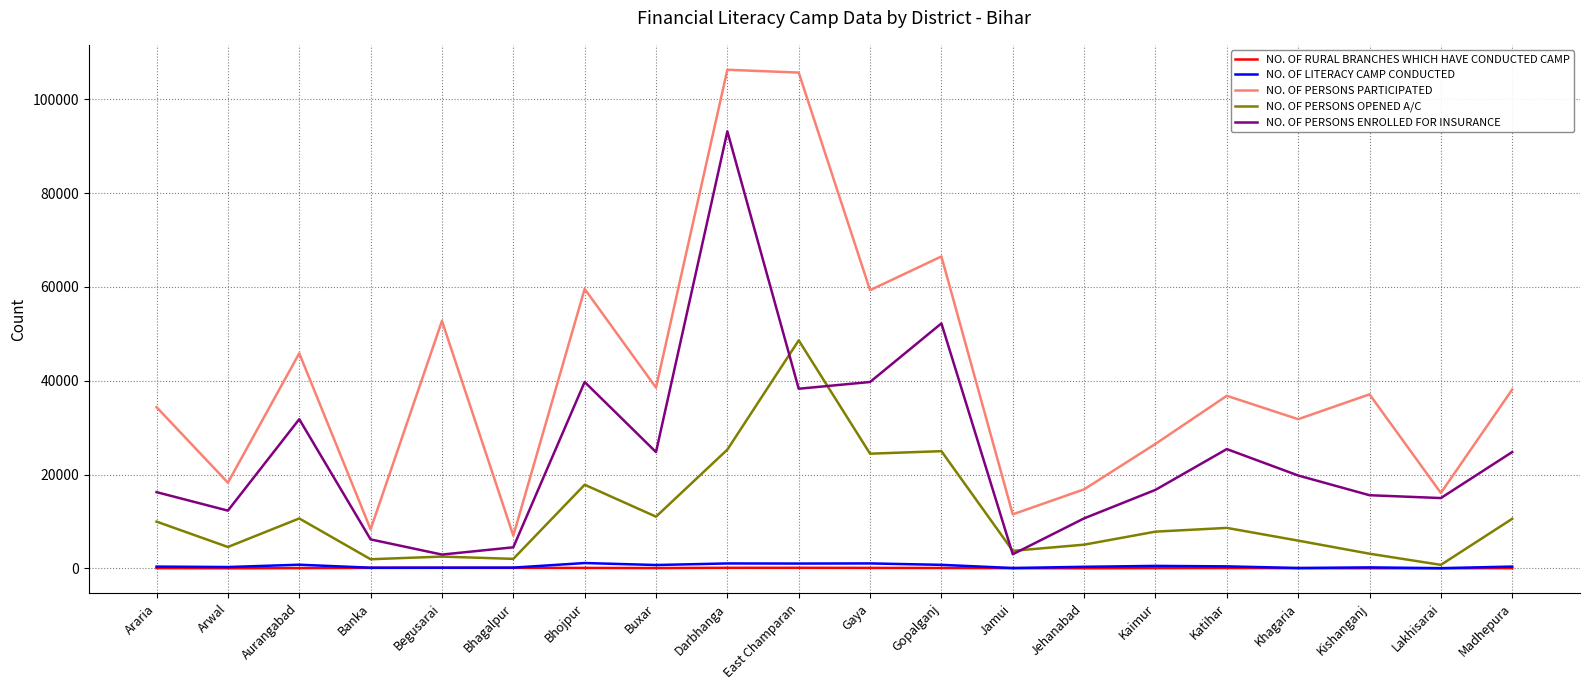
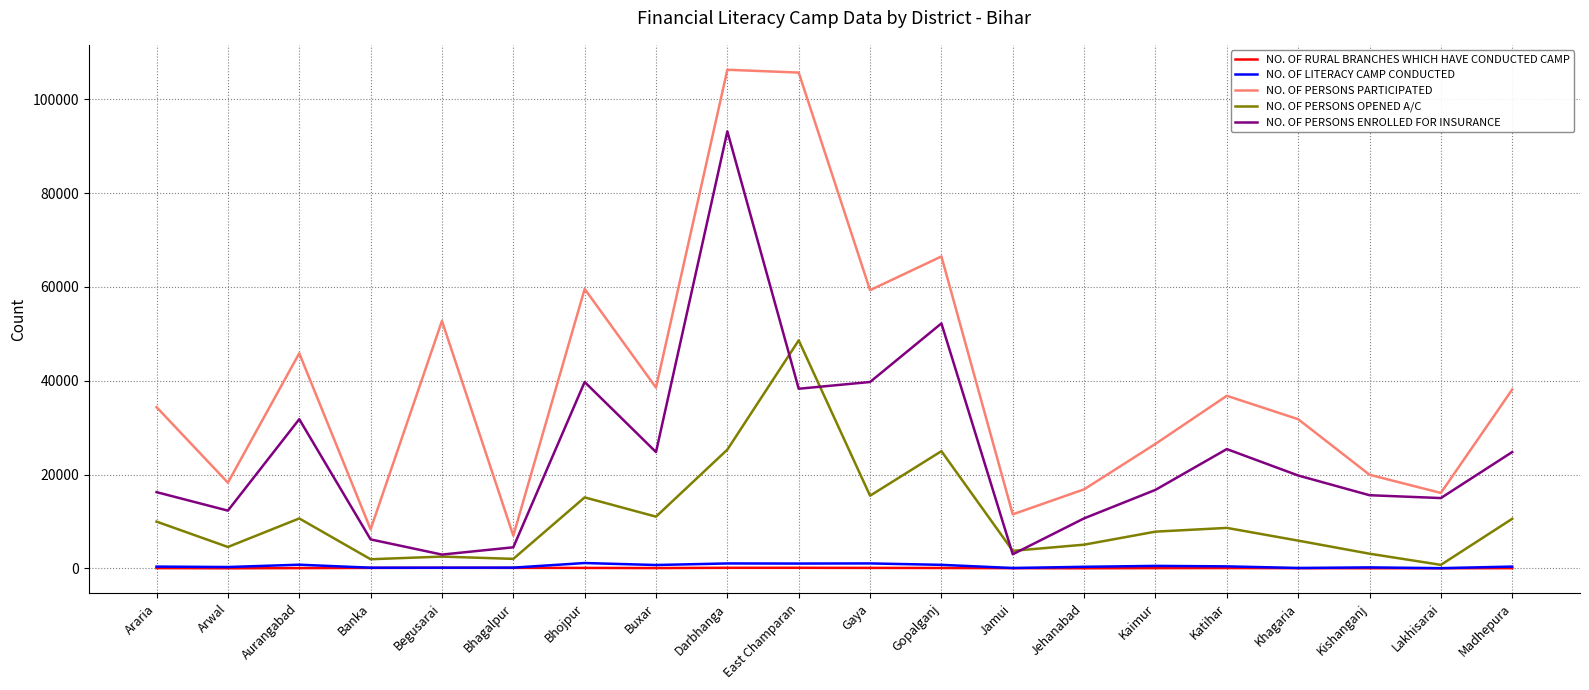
  {
    "NO. OF RURAL BRANCHES WHICH HAVE CONDUCTED CAMP": {
      "Aurangabad": 0,
      "Bhojpur": 0,
      "Buxar": 0,
      "Darbhanga": 0,
      "East Champaran": 0,
      "Gaya": 0,
      "Gopalganj": 0
    },
    "NO. OF LITERACY CAMP CONDUCTED": {
      "Aurangabad": 1000,
      "Bhojpur": 1000,
      "Buxar": 1000,
      "Darbhanga": 1000,
      "East Champaran": 1000,
      "Gaya": 1000,
      "Gopalganj": 1000
    },
    "NO. OF PERSONS PARTICIPATED": {
      "Araria": 34000,
      "Arwal": 18000,
      "Aurangabad": 46000,
      "Banka": 8000,
      "Begusarai": 53000,
      "Bhagalpur": 7000,
      "Bhojpur": 60000,
      "Buxar": 39000,
      "Darbhanga": 106000,
      "East Champaran": 106000,
      "Gaya": 59000,
      "Gopalganj": 67000,
      "Jamui": 12000,
      "Jehanabad": 17000,
      "Kaimur": 27000,
      "Katihar": 37000,
      "Khagaria": 32000,
-     "Kishanganj": 37000,
+     "Kishanganj": 20000,
      "Lakhisarai": 16000,
      "Madhepura": 38000
    },
    "NO. OF PERSONS OPENED A/C": {
      "Araria": 10000,
      "Arwal": 5000,
      "Aurangabad": 11000,
      "Banka": 2000,
      "Bhagalpur": 2000,
-     "Bhojpur": 18000,
+     "Bhojpur": 15000,
      "Buxar": 11000,
      "Darbhanga": 25000,
      "East Champaran": 49000,
-     "Gaya": 24000,
+     "Gaya": 15000,
      "Gopalganj": 25000,
      "Jamui": 4000,
      "Jehanabad": 5000,
      "Kaimur": 8000,
      "Katihar": 9000,
      "Khagaria": 6000,
      "Kishanganj": 3000,
      "Lakhisarai": 1000,
      "Madhepura": 11000
    },
    "NO. OF PERSONS ENROLLED FOR INSURANCE": {
      "Araria": 16000,
      "Arwal": 12000,
      "Aurangabad": 32000,
      "Banka": 6000,
      "Bhagalpur": 5000,
      "Bhojpur": 40000,
      "Buxar": 25000,
      "Darbhanga": 93000,
      "East Champaran": 38000,
      "Gaya": 40000,
      "Gopalganj": 52000,
      "Jamui": 3000,
      "Jehanabad": 11000,
      "Kaimur": 17000,
      "Katihar": 25000,
      "Khagaria": 20000,
      "Kishanganj": 16000,
      "Lakhisarai": 15000,
      "Madhepura": 25000
    }
  }
